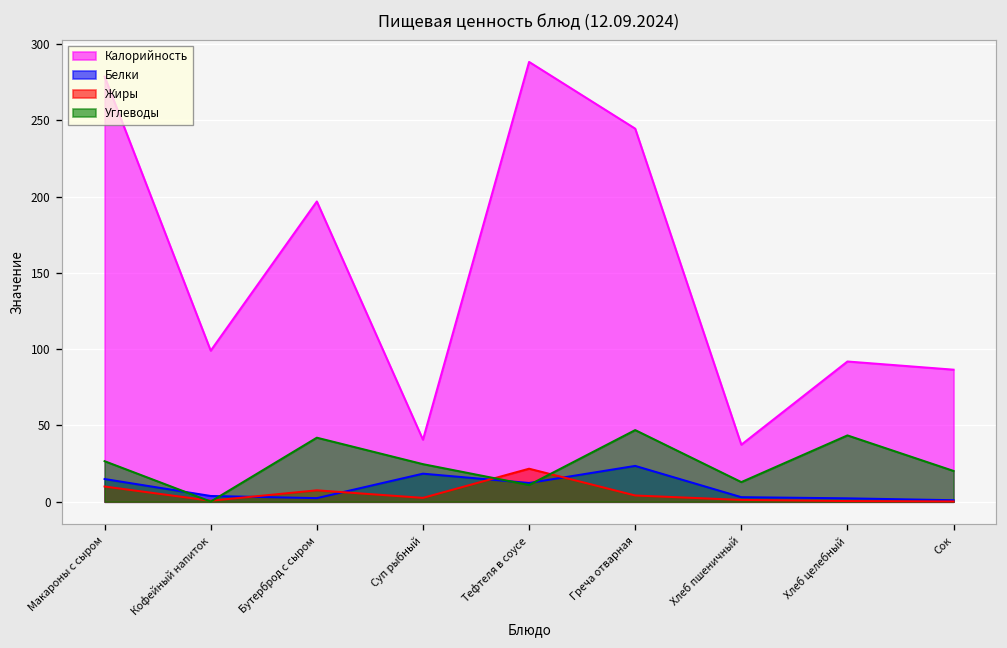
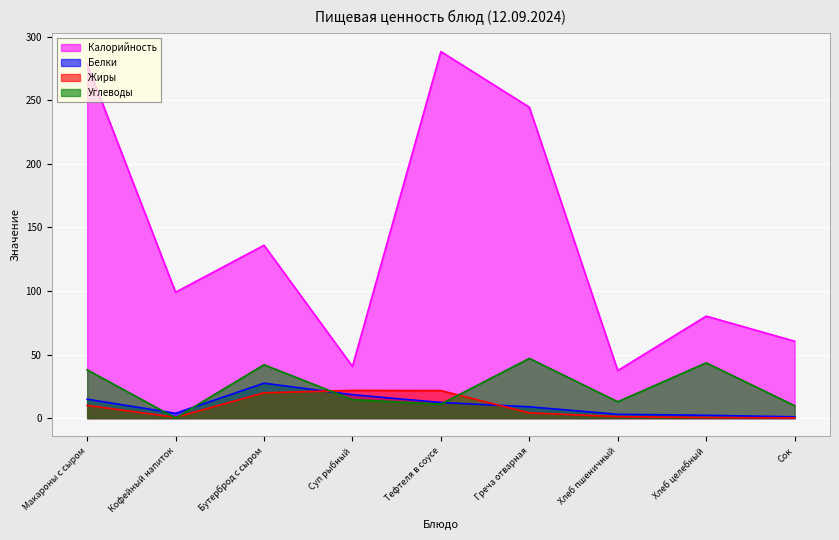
  {
    "Калорийность": {
      "Кофейный напиток": 99,
-     "Бутерброд с сыром": 197,
+     "Бутерброд с сыром": 136,
      "Суп рыбный": 41,
      "Тефтеля в соусе": 288,
      "Греча отварная": 245,
      "Хлеб пшеничный": 37,
-     "Хлеб целебный": 92,
-     "Сок": 87
+     "Хлеб целебный": 80,
+     "Сок": 61
    },
    "Белки": {
      "Макароны с сыром": 15,
      "Кофейный напиток": 4,
-     "Бутерброд с сыром": 2,
+     "Бутерброд с сыром": 27,
      "Суп рыбный": 18,
-     "Греча отварная": 24
+     "Греча отварная": 9
    },
    "Жиры": {
      "Макароны с сыром": 10,
-     "Бутерброд с сыром": 7,
-     "Суп рыбный": 3,
+     "Бутерброд с сыром": 20,
+     "Суп рыбный": 22,
      "Тефтеля в соусе": 22,
      "Греча отварная": 4
    },
    "Углеводы": {
-     "Макароны с сыром": 27,
+     "Макароны с сыром": 38,
      "Бутерброд с сыром": 42,
-     "Суп рыбный": 25,
+     "Суп рыбный": 15,
      "Греча отварная": 47,
      "Хлеб пшеничный": 13,
      "Хлеб целебный": 44,
-     "Сок": 20
+     "Сок": 10
    }
  }
